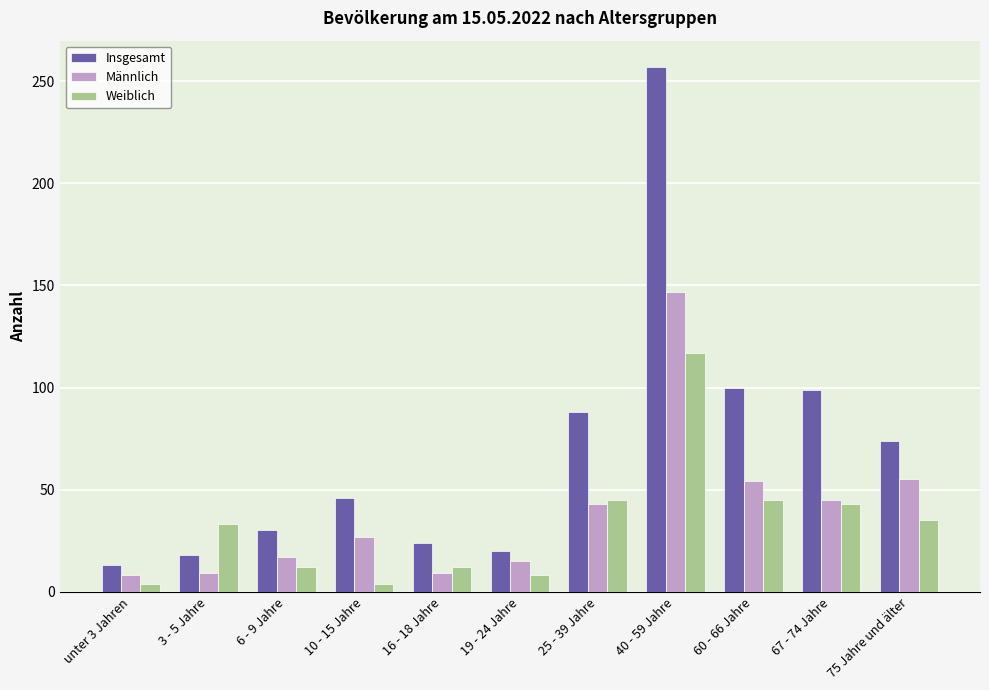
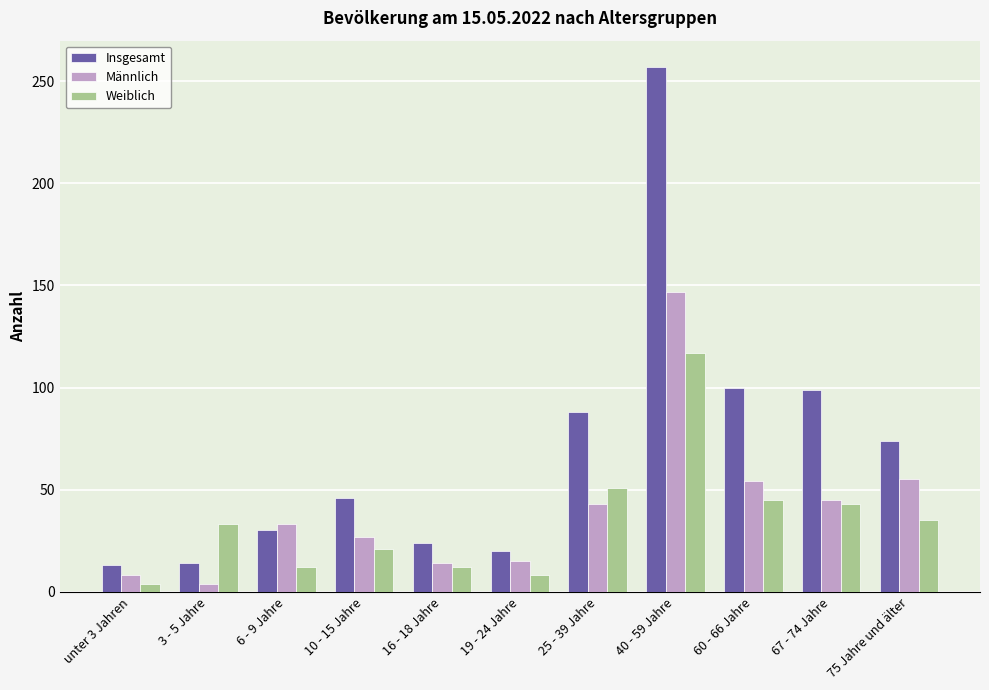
  {
    "Insgesamt": {
      "unter 3 Jahren": 13,
-     "3 - 5 Jahre": 18,
+     "3 - 5 Jahre": 14,
      "6 - 9 Jahre": 30,
      "10 - 15 Jahre": 46,
      "16 - 18 Jahre": 24,
      "19 - 24 Jahre": 20,
      "25 - 39 Jahre": 88,
      "40 - 59 Jahre": 257,
      "60 - 66 Jahre": 100,
      "67 - 74 Jahre": 99,
      "75 Jahre und älter": 74
    },
    "Männlich": {
      "unter 3 Jahren": 8,
-     "3 - 5 Jahre": 9,
-     "6 - 9 Jahre": 17,
+     "3 - 5 Jahre": 4,
+     "6 - 9 Jahre": 33,
      "10 - 15 Jahre": 27,
-     "16 - 18 Jahre": 9,
+     "16 - 18 Jahre": 14,
      "19 - 24 Jahre": 15,
      "25 - 39 Jahre": 43,
      "40 - 59 Jahre": 147,
      "60 - 66 Jahre": 54,
      "67 - 74 Jahre": 45,
      "75 Jahre und älter": 55
    },
    "Weiblich": {
      "unter 3 Jahren": 4,
      "3 - 5 Jahre": 33,
      "6 - 9 Jahre": 12,
-     "10 - 15 Jahre": 4,
+     "10 - 15 Jahre": 21,
      "16 - 18 Jahre": 12,
      "19 - 24 Jahre": 8,
-     "25 - 39 Jahre": 45,
+     "25 - 39 Jahre": 51,
      "40 - 59 Jahre": 117,
      "60 - 66 Jahre": 45,
      "67 - 74 Jahre": 43,
      "75 Jahre und älter": 35
    }
  }
